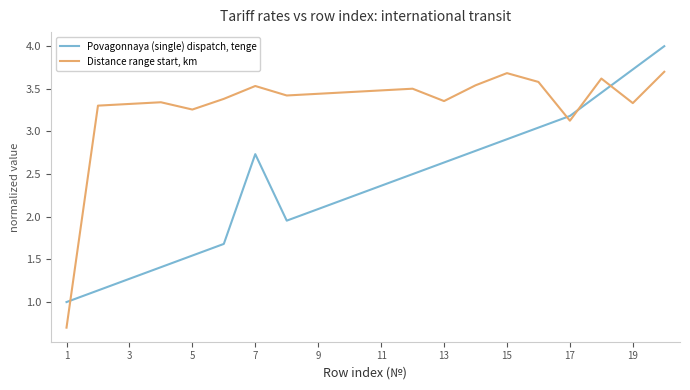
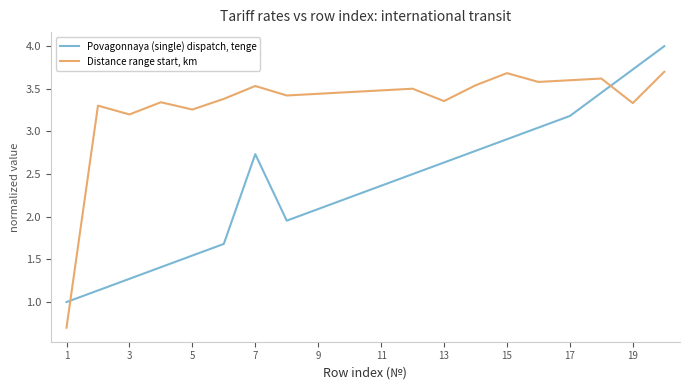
  {
    "Povagonnaya (single) dispatch, tenge": {
      "1": 1.0,
      "3": 1.3,
      "5": 1.5,
      "7": 2.7,
      "9": 2.1,
      "11": 2.4,
      "13": 2.6,
      "15": 2.9,
      "17": 3.2,
      "19": 3.7
    },
    "Distance range start, km": {
      "1": 0.7,
-     "3": 3.3,
+     "3": 3.2,
      "5": 3.3,
      "7": 3.5,
      "9": 3.4,
      "11": 3.5,
      "13": 3.4,
      "15": 3.7,
-     "17": 3.1,
+     "17": 3.6,
      "19": 3.3
    }
  }
